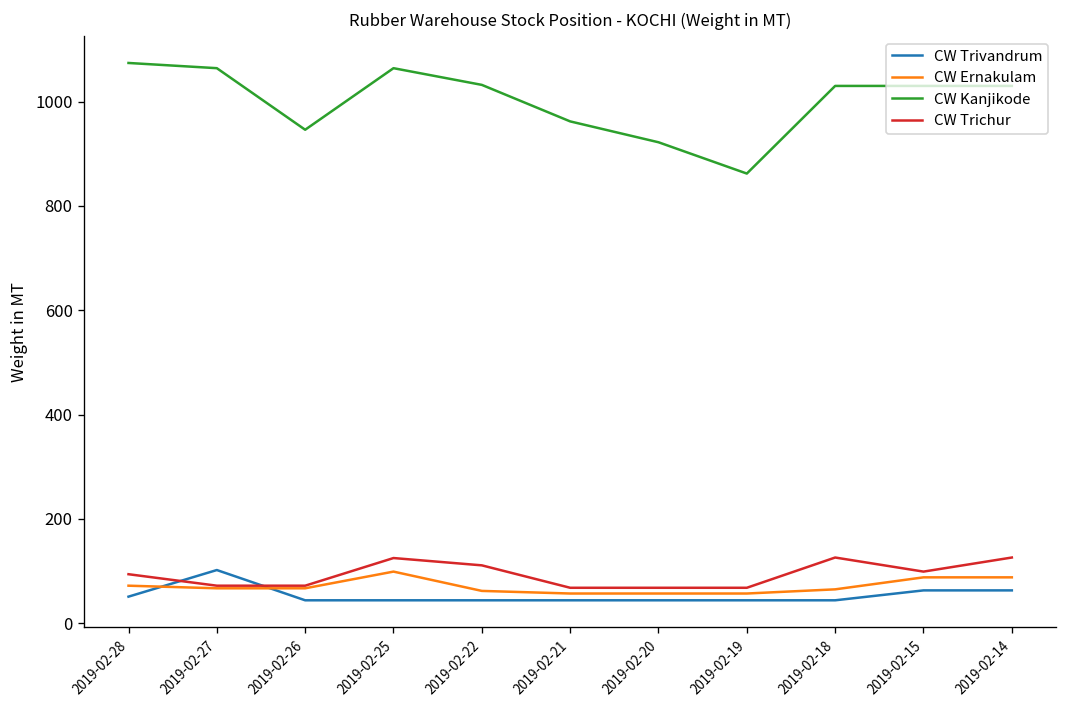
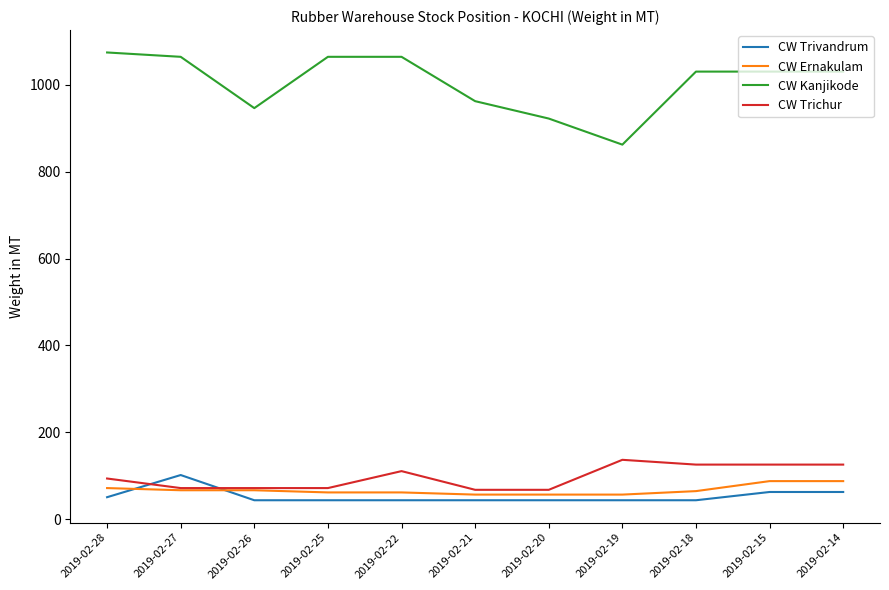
  {
    "CW Trivandrum": {
      "2019-02-28": 50,
      "2019-02-27": 100,
      "2019-02-26": 40,
      "2019-02-25": 40,
      "2019-02-22": 40,
      "2019-02-21": 40,
      "2019-02-20": 40,
      "2019-02-19": 40,
      "2019-02-18": 40,
      "2019-02-15": 60,
      "2019-02-14": 60
    },
    "CW Ernakulam": {
      "2019-02-28": 70,
-     "2019-02-25": 100,
+     "2019-02-25": 60,
      "2019-02-22": 60,
      "2019-02-21": 60,
      "2019-02-20": 60,
      "2019-02-19": 60,
      "2019-02-18": 70,
      "2019-02-15": 90,
      "2019-02-14": 90
    },
    "CW Kanjikode": {
      "2019-02-28": 1070,
      "2019-02-27": 1060,
      "2019-02-26": 950,
      "2019-02-25": 1060,
-     "2019-02-22": 1030,
+     "2019-02-22": 1060,
      "2019-02-21": 960,
      "2019-02-20": 920,
      "2019-02-19": 860,
      "2019-02-18": 1030
    },
    "CW Trichur": {
      "2019-02-28": 90,
-     "2019-02-25": 130,
+     "2019-02-25": 70,
      "2019-02-22": 110,
      "2019-02-21": 70,
      "2019-02-20": 70,
-     "2019-02-19": 70,
+     "2019-02-19": 140,
      "2019-02-18": 130,
-     "2019-02-15": 100,
+     "2019-02-15": 130,
      "2019-02-14": 130
    }
  }
